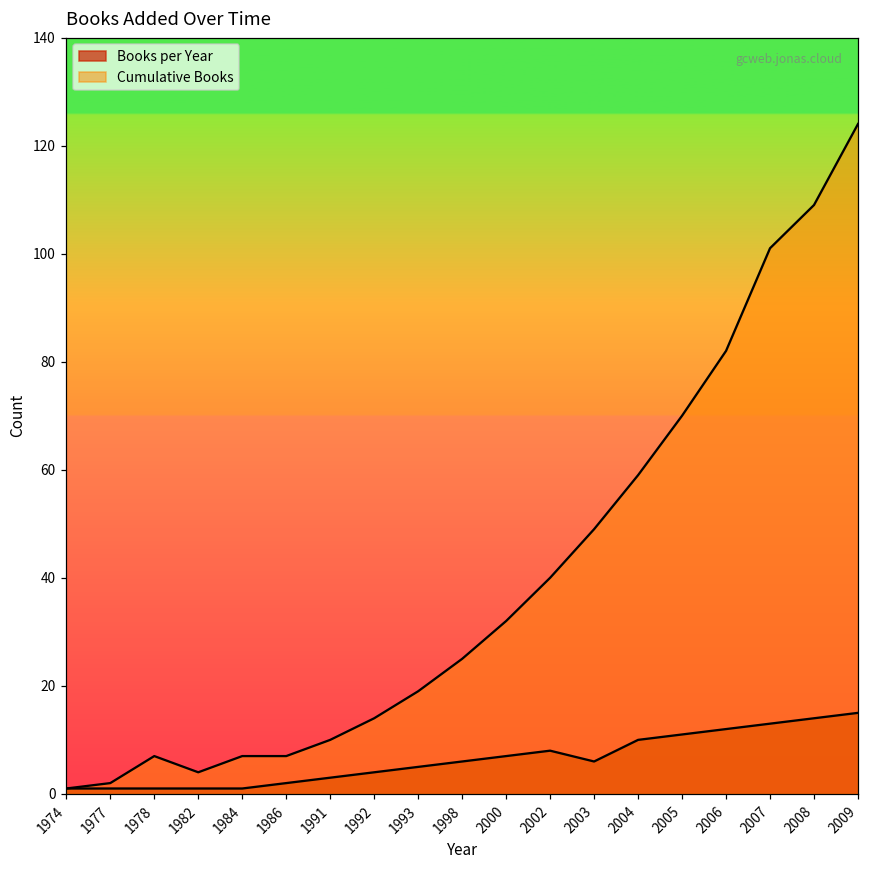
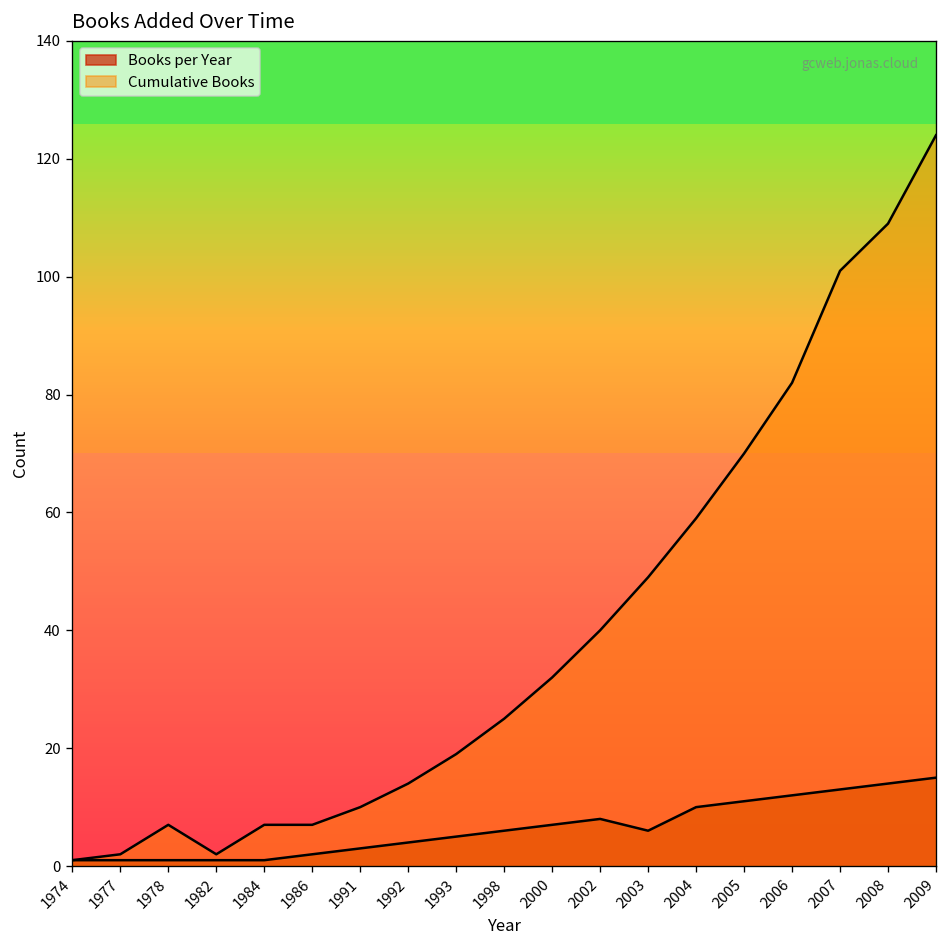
  {
    "Books per Year": {
      "1977": 1,
      "1978": 1,
      "1982": 1,
      "1984": 1,
      "1986": 2,
      "1991": 3,
      "1992": 4,
      "1993": 5,
      "1998": 6,
      "2000": 7,
      "2002": 8,
      "2003": 6,
      "2004": 10,
      "2005": 11,
      "2006": 12,
      "2007": 13,
      "2008": 14,
      "2009": 15
    },
    "Cumulative Books": {
      "1977": 2,
      "1978": 7,
-     "1982": 4,
+     "1982": 2,
      "1984": 7,
      "1986": 7,
      "1991": 10,
      "1992": 14,
      "1993": 19,
      "1998": 25,
      "2000": 32,
      "2002": 40,
      "2003": 49,
      "2004": 59,
      "2005": 70,
      "2006": 82,
      "2007": 101,
      "2008": 109,
      "2009": 124
    }
  }
